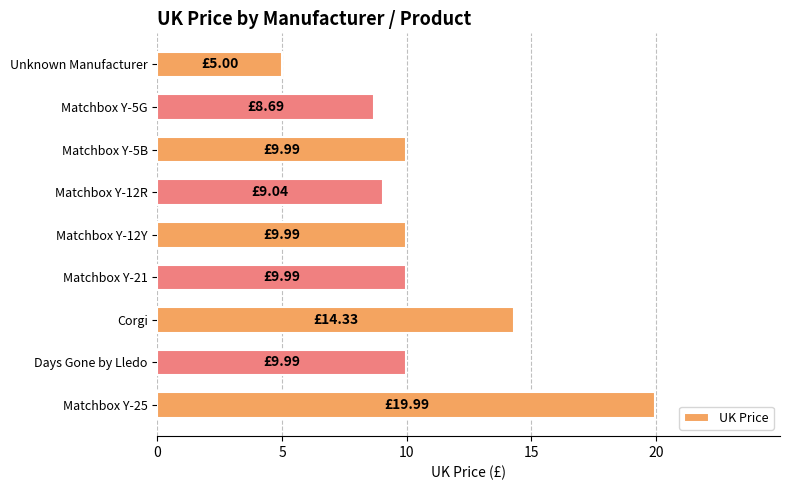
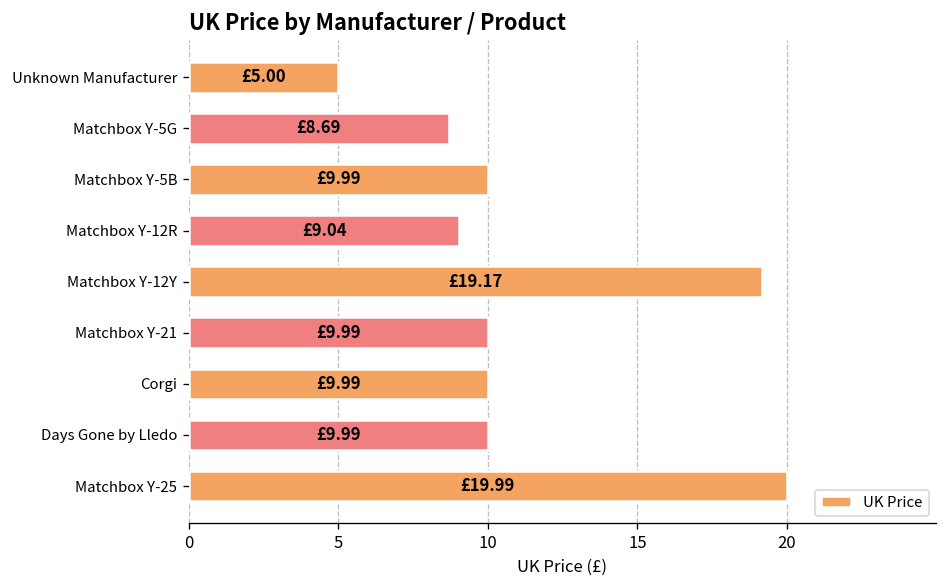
  {
    "Unknown Manufacturer": "£5.00",
    "Matchbox Y-5G": "£8.69",
    "Matchbox Y-5B": "£9.99",
    "Matchbox Y-12R": "£9.04",
-   "Matchbox Y-12Y": "£9.99",
+   "Matchbox Y-12Y": "£19.17",
    "Matchbox Y-21": "£9.99",
-   "Corgi": "£14.33",
+   "Corgi": "£9.99",
    "Days Gone by Lledo": "£9.99",
    "Matchbox Y-25": "£19.99"
  }
